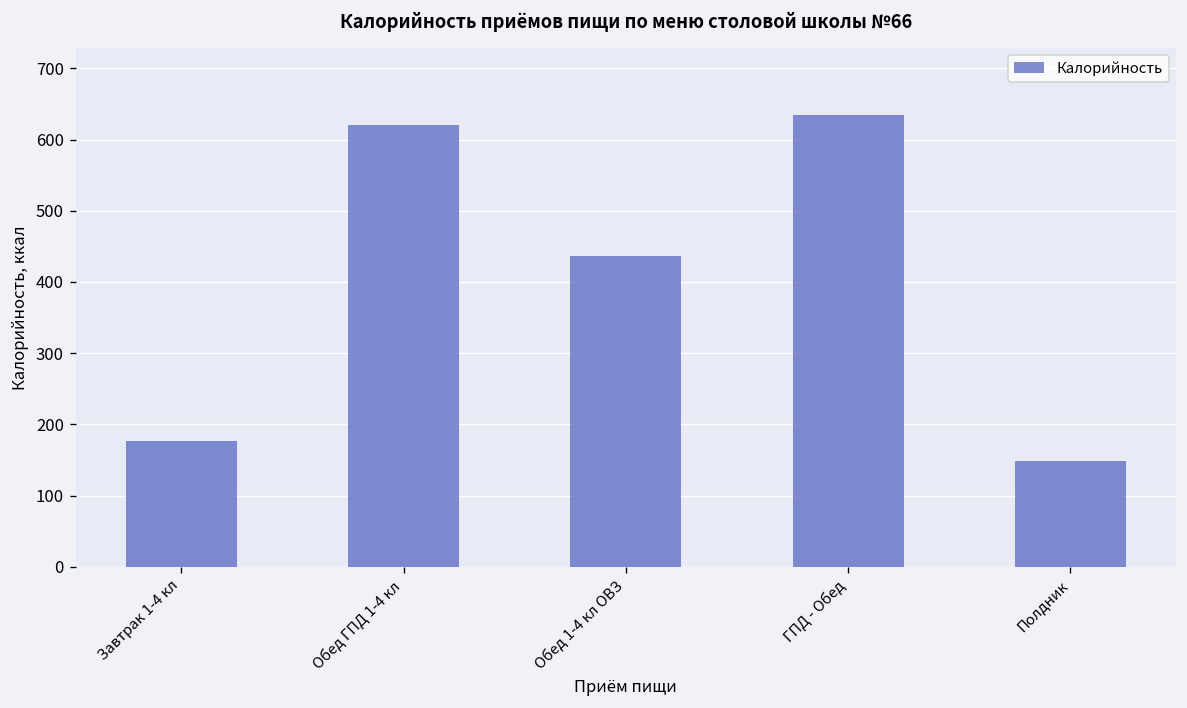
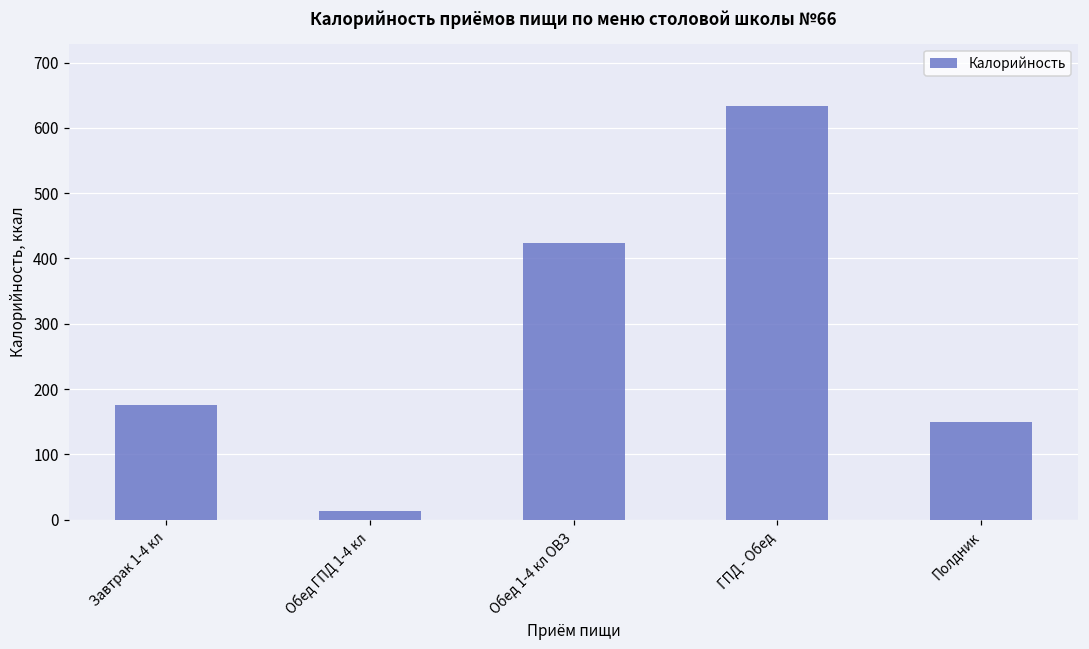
  {
    "Завтрак 1-4 кл": 180,
-   "Обед ГПД 1-4 кл": 620,
-   "Обед 1-4 кл ОВЗ": 440,
+   "Обед ГПД 1-4 кл": 10,
+   "Обед 1-4 кл ОВЗ": 420,
    "ГПД - Обед": 630,
    "Полдник": 150
  }
